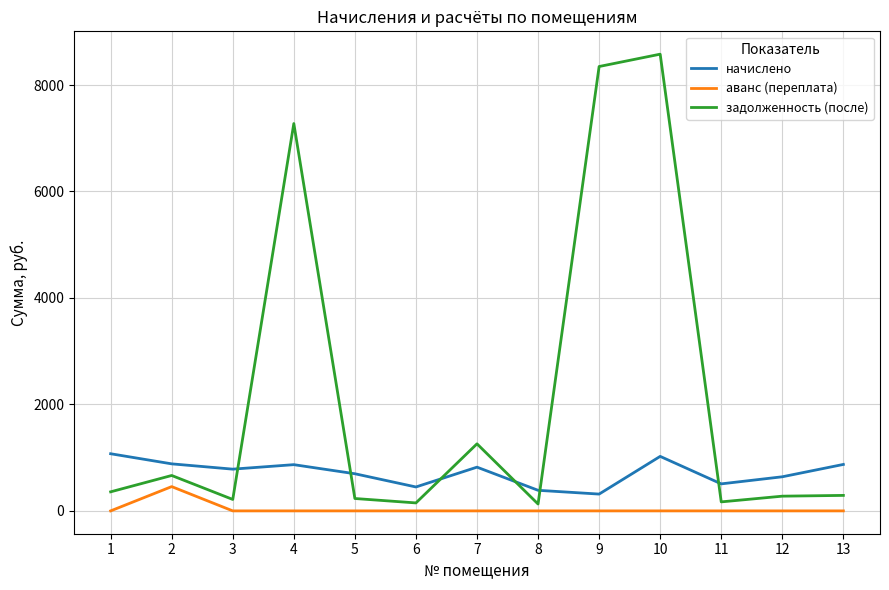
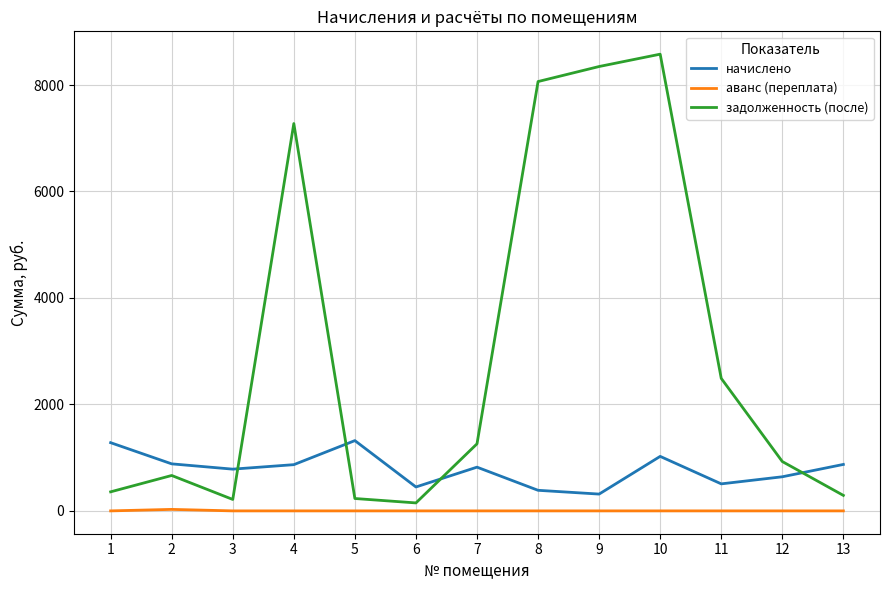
  {
    "начислено": {
-     "1": 1100,
+     "1": 1300,
      "2": 900,
      "3": 800,
      "4": 900,
-     "5": 700,
+     "5": 1300,
      "6": 400,
      "7": 800,
      "8": 400,
      "9": 300,
      "10": 1000,
      "11": 500,
      "12": 600,
      "13": 900
    },
    "аванс (переплата)": {
      "1": 0,
-     "2": 500,
+     "2": 0,
      "3": 0,
      "4": 0,
      "5": 0,
      "6": 0,
      "7": 0,
      "8": 0,
      "9": 0,
      "10": 0,
      "11": 0,
      "12": 0,
      "13": 0
    },
    "задолженность (после)": {
      "1": 400,
      "2": 700,
      "3": 200,
      "4": 7300,
      "5": 200,
      "6": 100,
      "7": 1300,
-     "8": 100,
+     "8": 8100,
      "9": 8300,
      "10": 8600,
-     "11": 200,
-     "12": 300,
+     "11": 2500,
+     "12": 900,
      "13": 300
    }
  }
